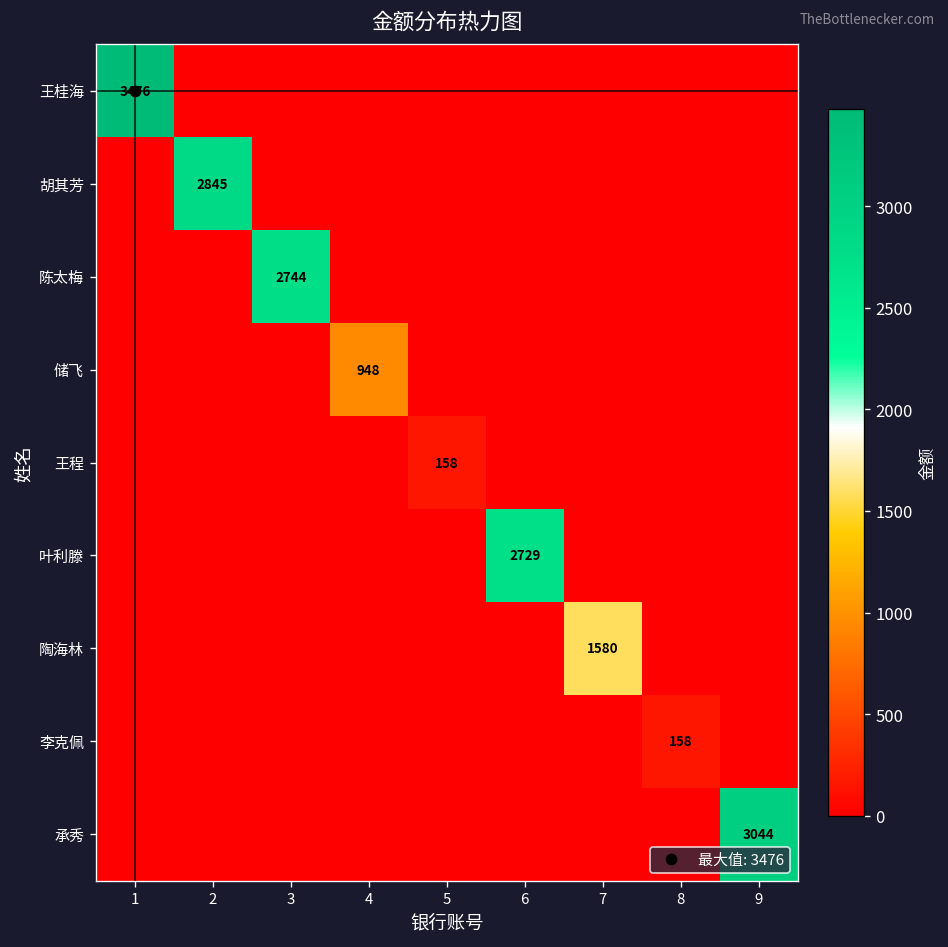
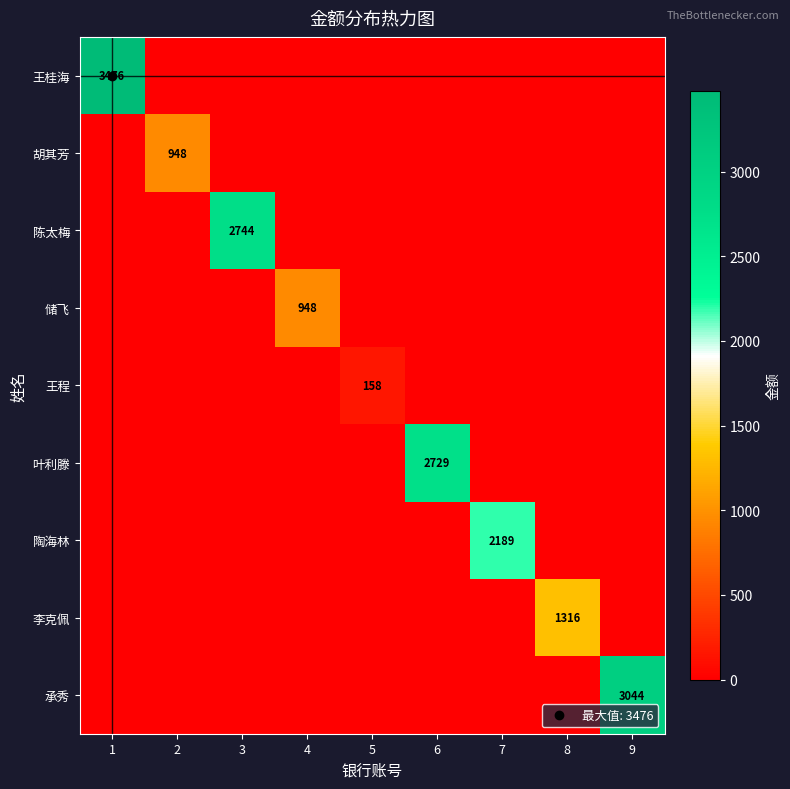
  {
    "胡其芳": {
-     "2": 2845
+     "2": 948
    },
    "陈太梅": {
      "3": 2744
    },
    "储飞": {
      "4": 948
    },
    "王程": {
      "5": 158
    },
    "叶利滕": {
      "6": 2729
    },
    "陶海林": {
-     "7": 1580
+     "7": 2189
    },
    "李克佩": {
-     "8": 158
+     "8": 1316
    },
    "承秀": {
      "9": 3044
    }
  }
